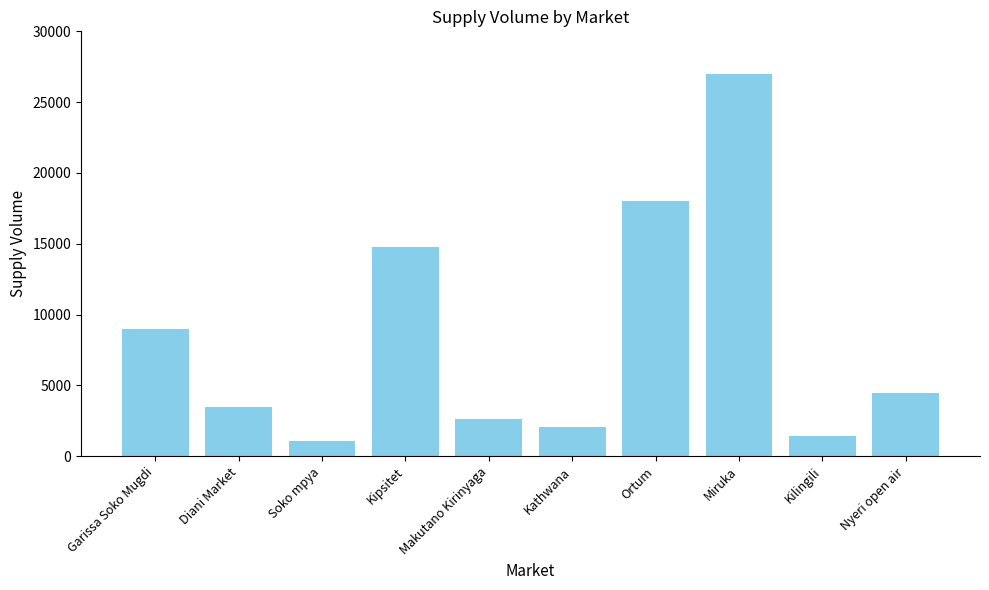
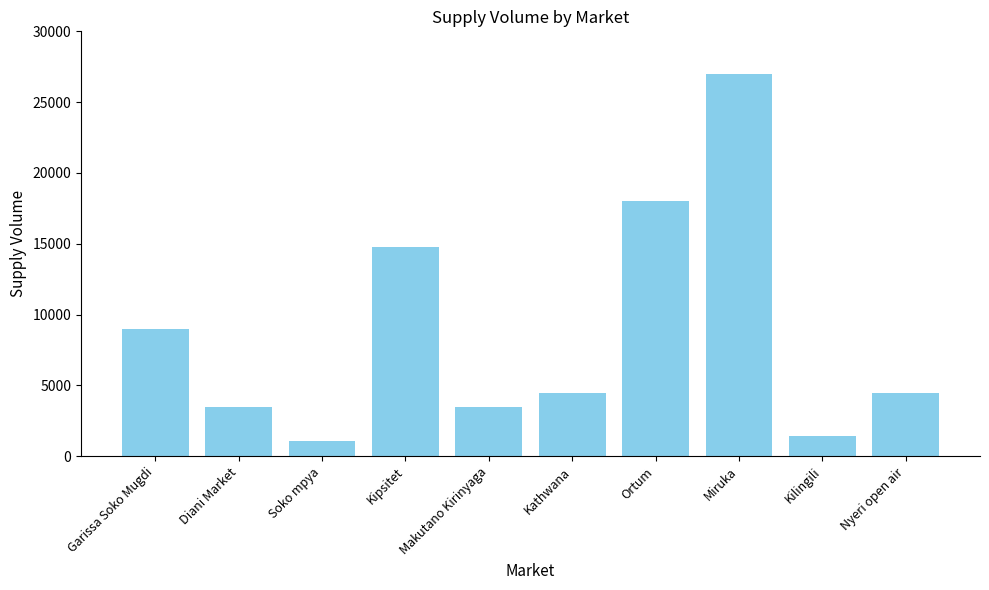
  {
    "Garissa Soko Mugdi": 9000,
    "Diani Market": 3500,
    "Soko mpya": 1100,
    "Kipsitet": 14700,
-   "Makutano Kirinyaga": 2700,
-   "Kathwana": 2100,
+   "Makutano Kirinyaga": 3500,
+   "Kathwana": 4500,
    "Ortum": 18000,
    "Miruka": 27000,
    "Kilingili": 1400,
    "Nyeri open air": 4500
  }
